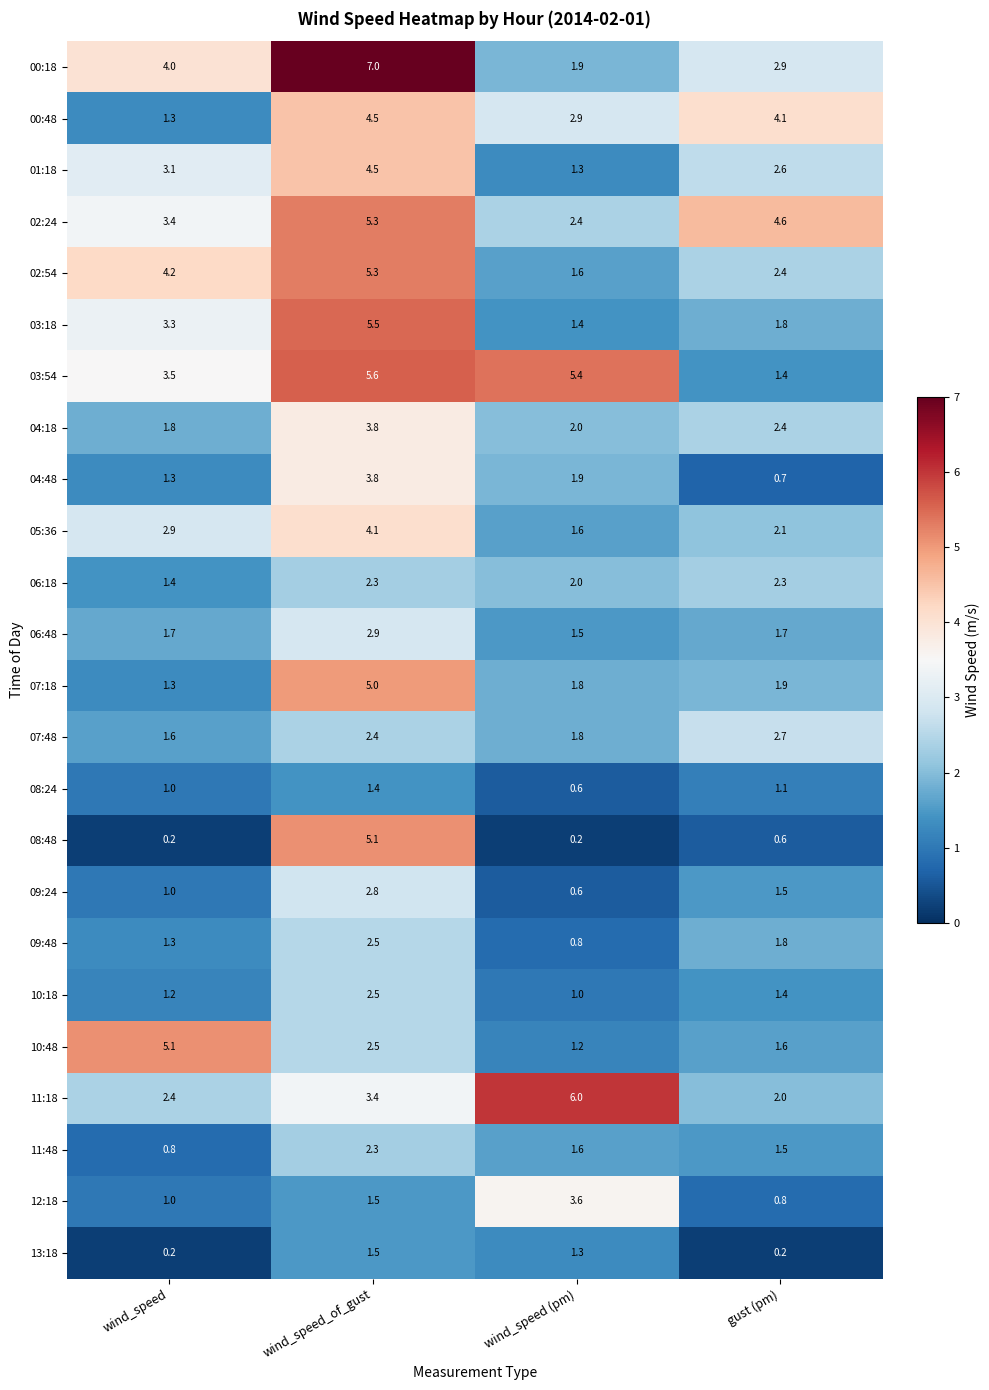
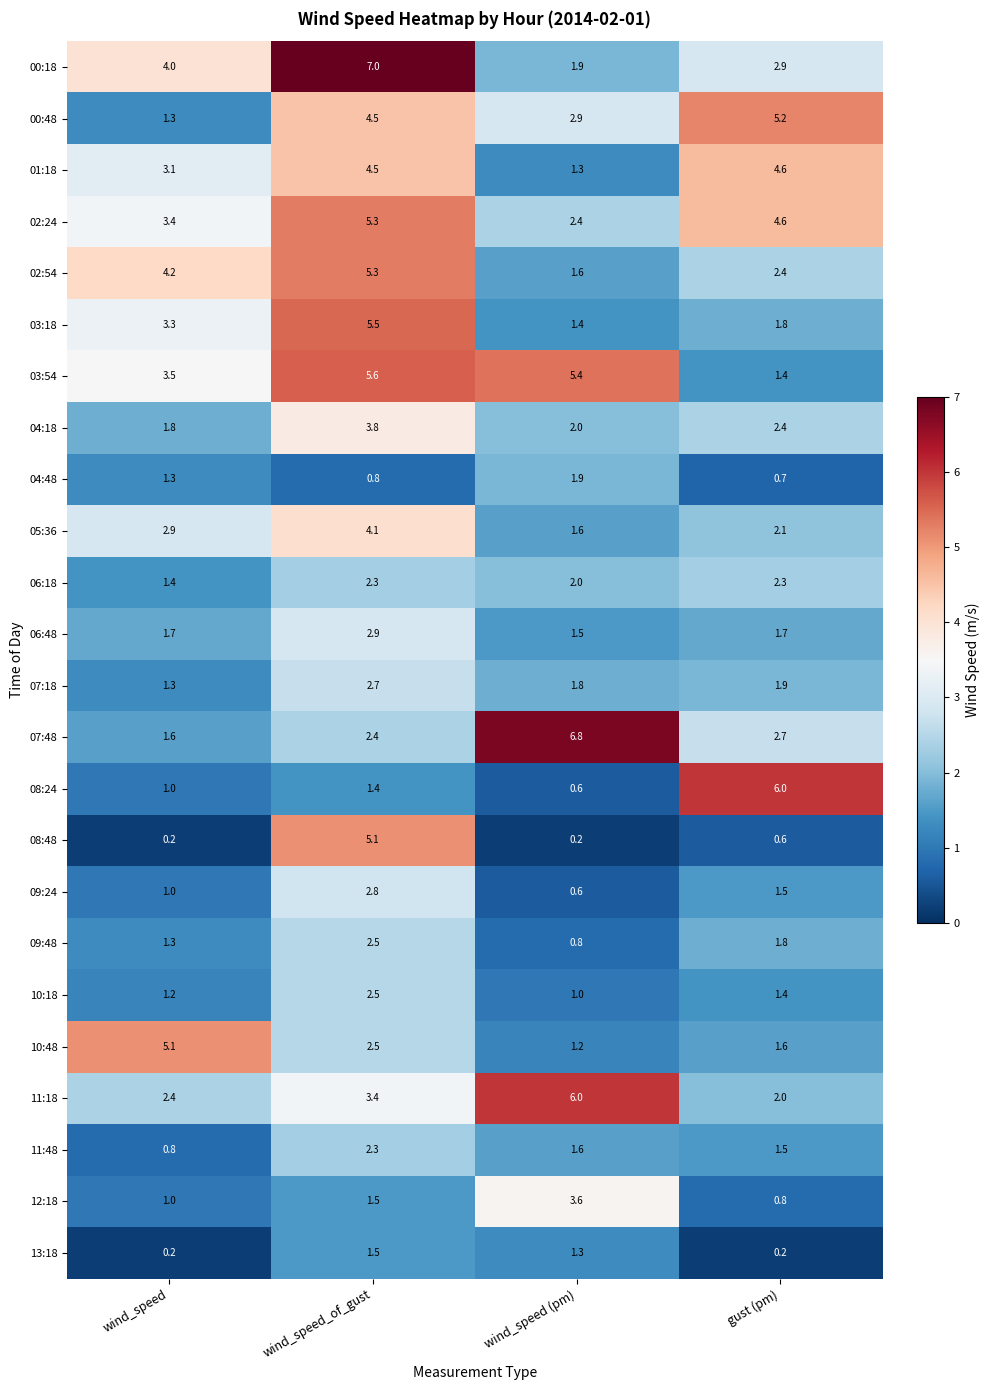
  {
    "00:18": {
      "wind_speed": 4.0,
      "wind_speed_of_gust": 7.0,
      "wind_speed (pm)": 1.9,
      "gust (pm)": 2.9
    },
    "00:48": {
      "wind_speed": 1.3,
      "wind_speed_of_gust": 4.5,
      "wind_speed (pm)": 2.9,
-     "gust (pm)": 4.1
+     "gust (pm)": 5.2
    },
    "01:18": {
      "wind_speed": 3.1,
      "wind_speed_of_gust": 4.5,
      "wind_speed (pm)": 1.3,
-     "gust (pm)": 2.6
+     "gust (pm)": 4.6
    },
    "02:24": {
      "wind_speed": 3.4,
      "wind_speed_of_gust": 5.3,
      "wind_speed (pm)": 2.4,
      "gust (pm)": 4.6
    },
    "02:54": {
      "wind_speed": 4.2,
      "wind_speed_of_gust": 5.3,
      "wind_speed (pm)": 1.6,
      "gust (pm)": 2.4
    },
    "03:18": {
      "wind_speed": 3.3,
      "wind_speed_of_gust": 5.5,
      "wind_speed (pm)": 1.4,
      "gust (pm)": 1.8
    },
    "03:54": {
      "wind_speed": 3.5,
      "wind_speed_of_gust": 5.6,
      "wind_speed (pm)": 5.4,
      "gust (pm)": 1.4
    },
    "04:18": {
      "wind_speed": 1.8,
      "wind_speed_of_gust": 3.8,
      "wind_speed (pm)": 2.0,
      "gust (pm)": 2.4
    },
    "04:48": {
      "wind_speed": 1.3,
-     "wind_speed_of_gust": 3.8,
+     "wind_speed_of_gust": 0.8,
      "wind_speed (pm)": 1.9,
      "gust (pm)": 0.7
    },
    "05:36": {
      "wind_speed": 2.9,
      "wind_speed_of_gust": 4.1,
      "wind_speed (pm)": 1.6,
      "gust (pm)": 2.1
    },
    "06:18": {
      "wind_speed": 1.4,
      "wind_speed_of_gust": 2.3,
      "wind_speed (pm)": 2.0,
      "gust (pm)": 2.3
    },
    "06:48": {
      "wind_speed": 1.7,
      "wind_speed_of_gust": 2.9,
      "wind_speed (pm)": 1.5,
      "gust (pm)": 1.7
    },
    "07:18": {
      "wind_speed": 1.3,
-     "wind_speed_of_gust": 5.0,
+     "wind_speed_of_gust": 2.7,
      "wind_speed (pm)": 1.8,
      "gust (pm)": 1.9
    },
    "07:48": {
      "wind_speed": 1.6,
      "wind_speed_of_gust": 2.4,
-     "wind_speed (pm)": 1.8,
+     "wind_speed (pm)": 6.8,
      "gust (pm)": 2.7
    },
    "08:24": {
      "wind_speed": 1.0,
      "wind_speed_of_gust": 1.4,
      "wind_speed (pm)": 0.6,
-     "gust (pm)": 1.1
+     "gust (pm)": 6.0
    },
    "08:48": {
      "wind_speed": 0.2,
      "wind_speed_of_gust": 5.1,
      "wind_speed (pm)": 0.2,
      "gust (pm)": 0.6
    },
    "09:24": {
      "wind_speed": 1.0,
      "wind_speed_of_gust": 2.8,
      "wind_speed (pm)": 0.6,
      "gust (pm)": 1.5
    },
    "09:48": {
      "wind_speed": 1.3,
      "wind_speed_of_gust": 2.5,
      "wind_speed (pm)": 0.8,
      "gust (pm)": 1.8
    },
    "10:18": {
      "wind_speed": 1.2,
      "wind_speed_of_gust": 2.5,
      "wind_speed (pm)": 1.0,
      "gust (pm)": 1.4
    },
    "10:48": {
      "wind_speed": 5.1,
      "wind_speed_of_gust": 2.5,
      "wind_speed (pm)": 1.2,
      "gust (pm)": 1.6
    },
    "11:18": {
      "wind_speed": 2.4,
      "wind_speed_of_gust": 3.4,
      "wind_speed (pm)": 6.0,
      "gust (pm)": 2.0
    },
    "11:48": {
      "wind_speed": 0.8,
      "wind_speed_of_gust": 2.3,
      "wind_speed (pm)": 1.6,
      "gust (pm)": 1.5
    },
    "12:18": {
      "wind_speed": 1.0,
      "wind_speed_of_gust": 1.5,
      "wind_speed (pm)": 3.6,
      "gust (pm)": 0.8
    },
    "13:18": {
      "wind_speed": 0.2,
      "wind_speed_of_gust": 1.5,
      "wind_speed (pm)": 1.3,
      "gust (pm)": 0.2
    }
  }
